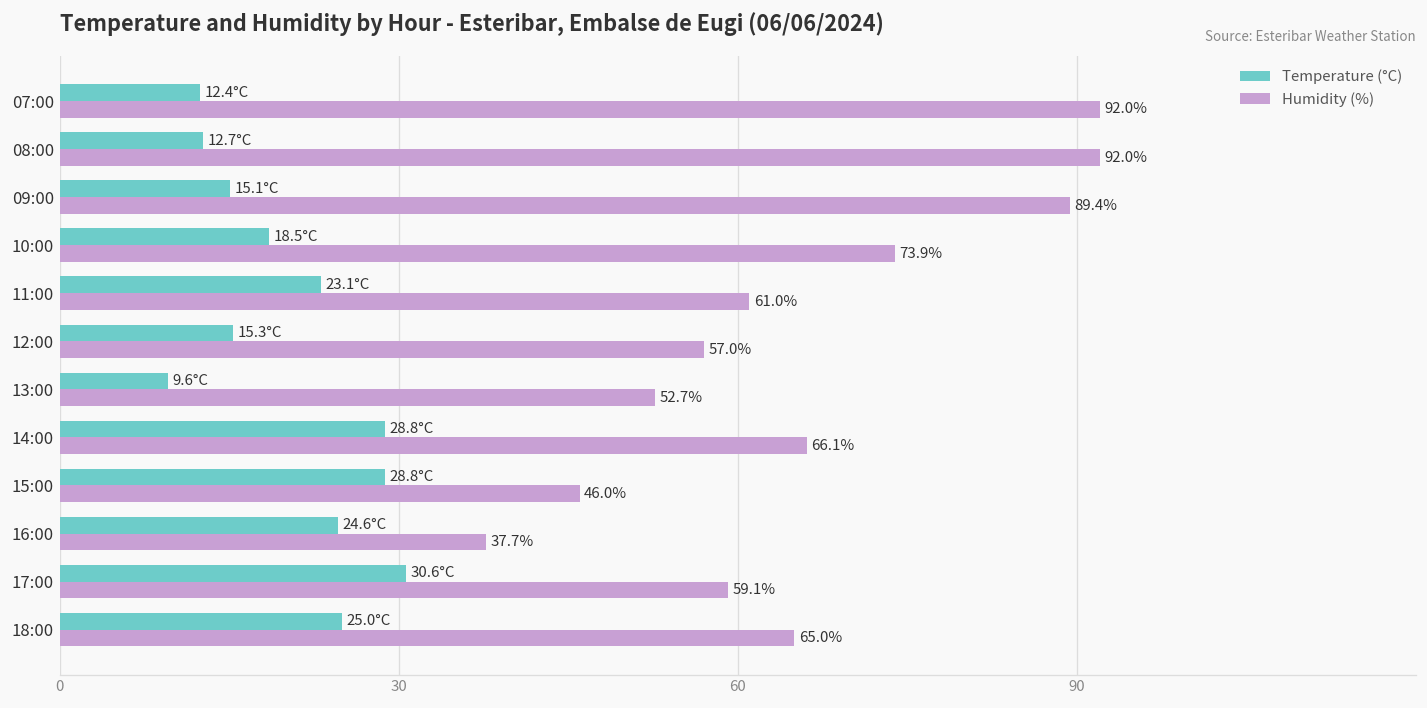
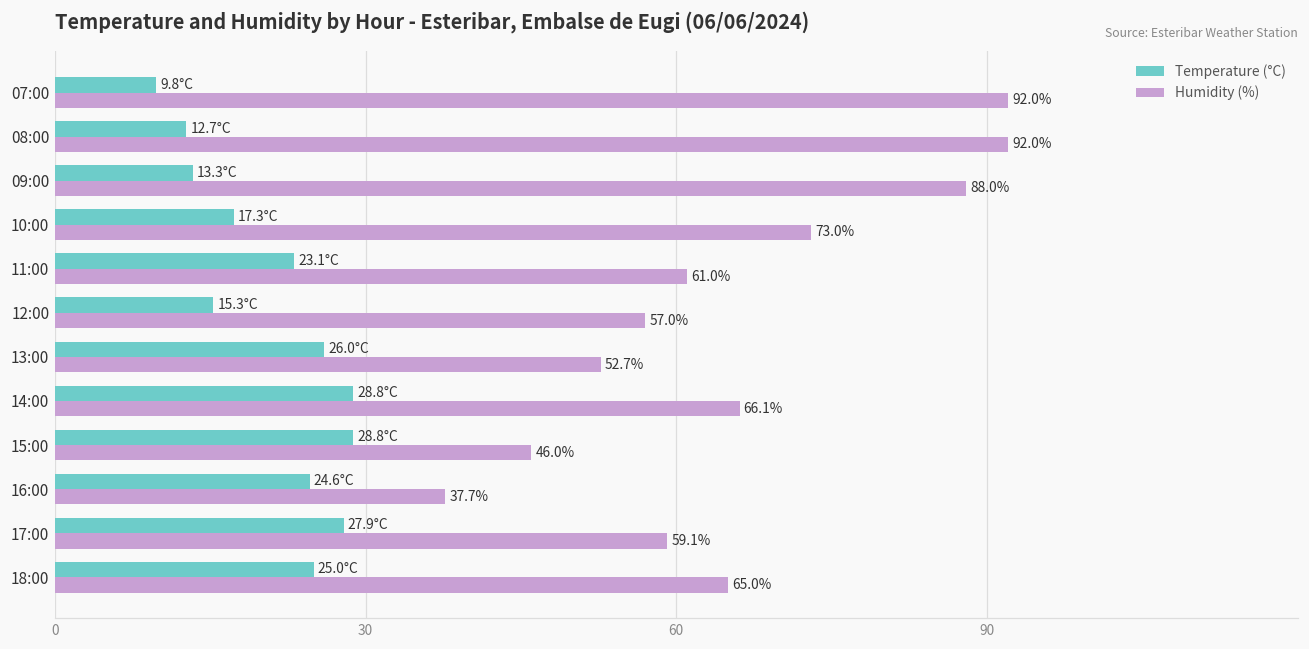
  {
    "Temperature (°C)": {
-     "07:00": "12.4°C",
+     "07:00": "9.8°C",
      "08:00": "12.7°C",
-     "09:00": "15.1°C",
-     "10:00": "18.5°C",
+     "09:00": "13.3°C",
+     "10:00": "17.3°C",
      "11:00": "23.1°C",
      "12:00": "15.3°C",
-     "13:00": "9.6°C",
+     "13:00": "26.0°C",
      "14:00": "28.8°C",
      "15:00": "28.8°C",
      "16:00": "24.6°C",
-     "17:00": "30.6°C",
+     "17:00": "27.9°C",
      "18:00": "25.0°C"
    },
    "Humidity (%)": {
      "07:00": "92.0%",
      "08:00": "92.0%",
-     "09:00": "89.4%",
-     "10:00": "73.9%",
+     "09:00": "88.0%",
+     "10:00": "73.0%",
      "11:00": "61.0%",
      "12:00": "57.0%",
      "13:00": "52.7%",
      "14:00": "66.1%",
      "15:00": "46.0%",
      "16:00": "37.7%",
      "17:00": "59.1%",
      "18:00": "65.0%"
    }
  }
